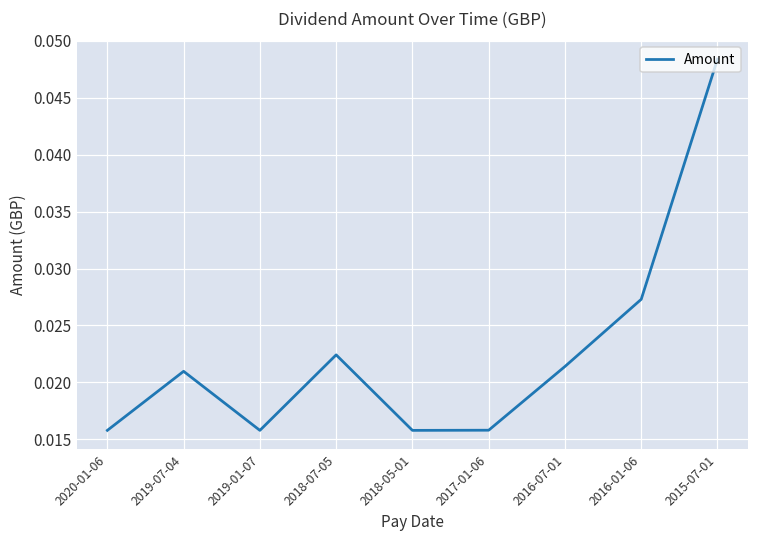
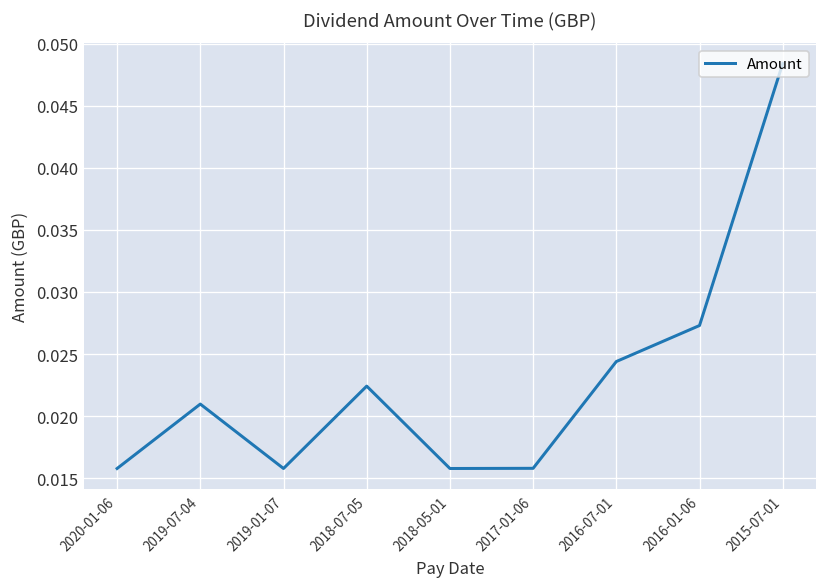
  {
    "2020-01-06": 0.0158,
    "2019-07-04": 0.0210,
    "2019-01-07": 0.0158,
    "2018-07-05": 0.0224,
    "2018-05-01": 0.0158,
    "2017-01-06": 0.0158,
-   "2016-07-01": 0.0214,
+   "2016-07-01": 0.0244,
    "2016-01-06": 0.0273
  }
